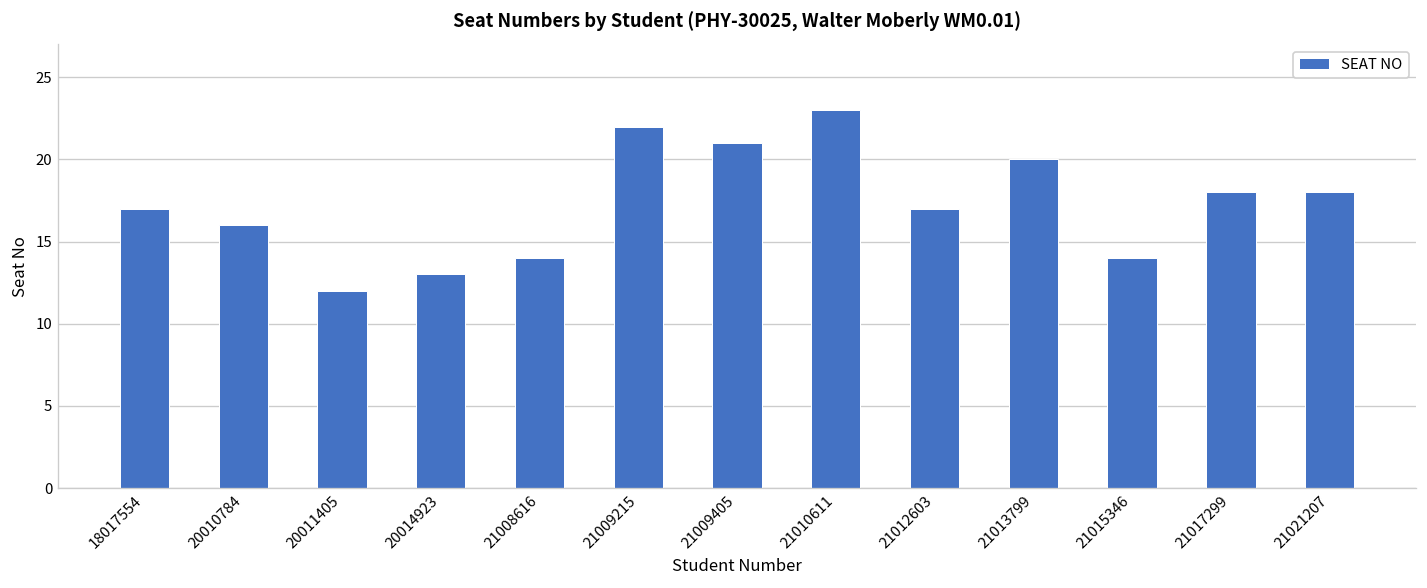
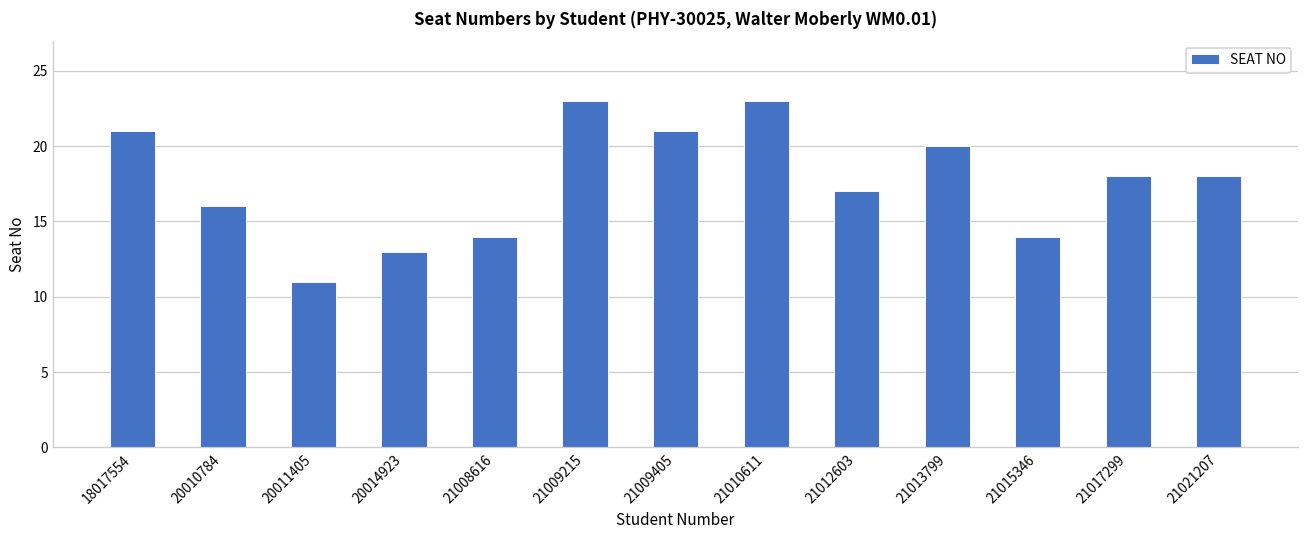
  {
-   "18017554": 17,
+   "18017554": 21,
    "20010784": 16,
-   "20011405": 12,
+   "20011405": 11,
    "20014923": 13,
    "21008616": 14,
-   "21009215": 22,
+   "21009215": 23,
    "21009405": 21,
    "21010611": 23,
    "21012603": 17,
    "21013799": 20,
    "21015346": 14,
    "21017299": 18,
    "21021207": 18
  }
